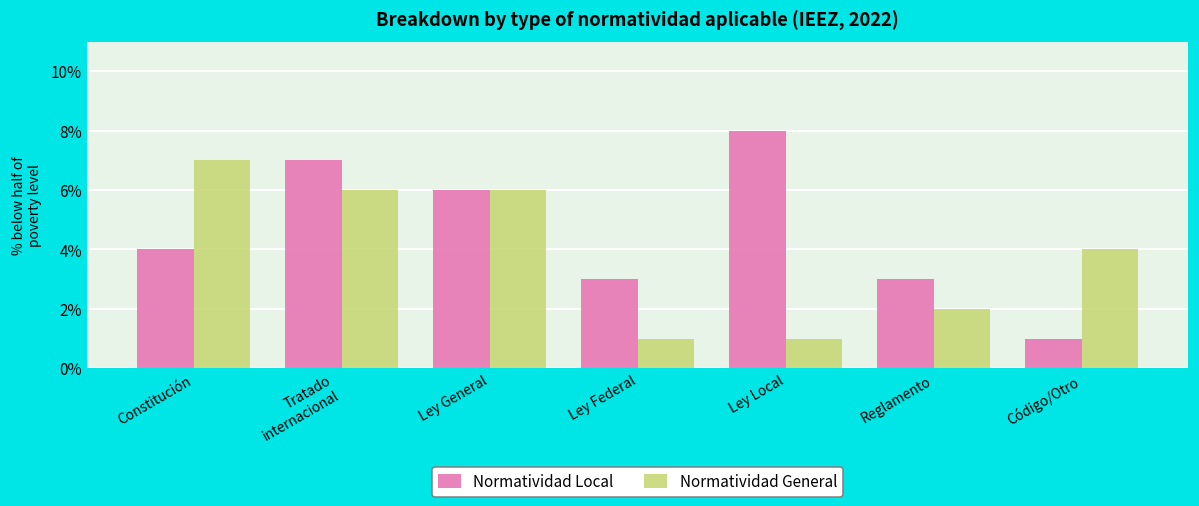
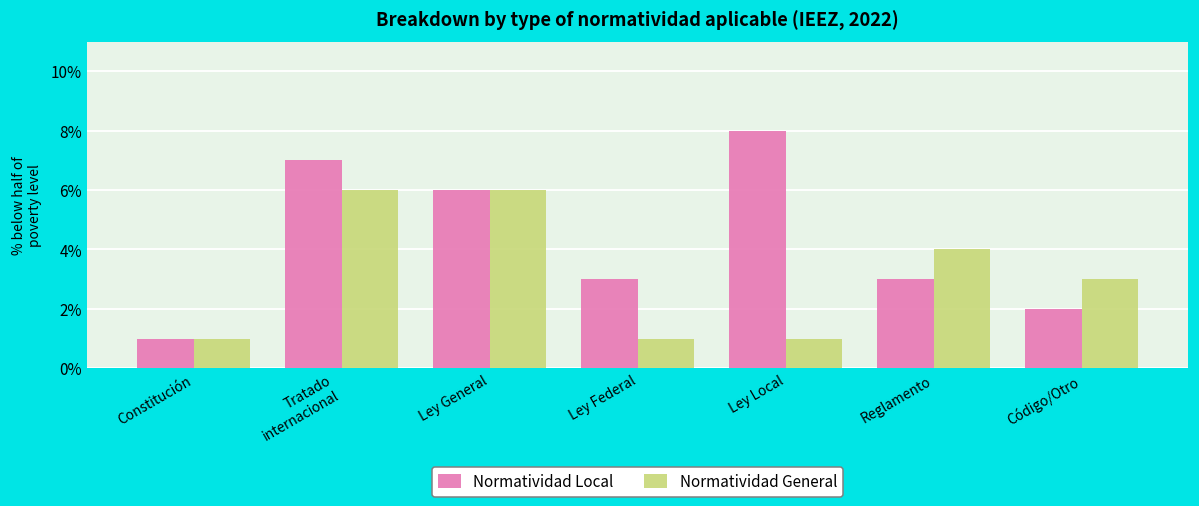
  {
    "Normatividad Local": {
-     "Constitución": "4%",
+     "Constitución": "1%",
      "Tratado internacional": "7%",
      "Ley General": "6%",
      "Ley Federal": "3%",
      "Ley Local": "8%",
      "Reglamento": "3%",
-     "Código/Otro": "1%"
+     "Código/Otro": "2%"
    },
    "Normatividad General": {
-     "Constitución": "7%",
+     "Constitución": "1%",
      "Tratado internacional": "6%",
      "Ley General": "6%",
      "Ley Federal": "1%",
      "Ley Local": "1%",
-     "Reglamento": "2%",
-     "Código/Otro": "4%"
+     "Reglamento": "4%",
+     "Código/Otro": "3%"
    }
  }
